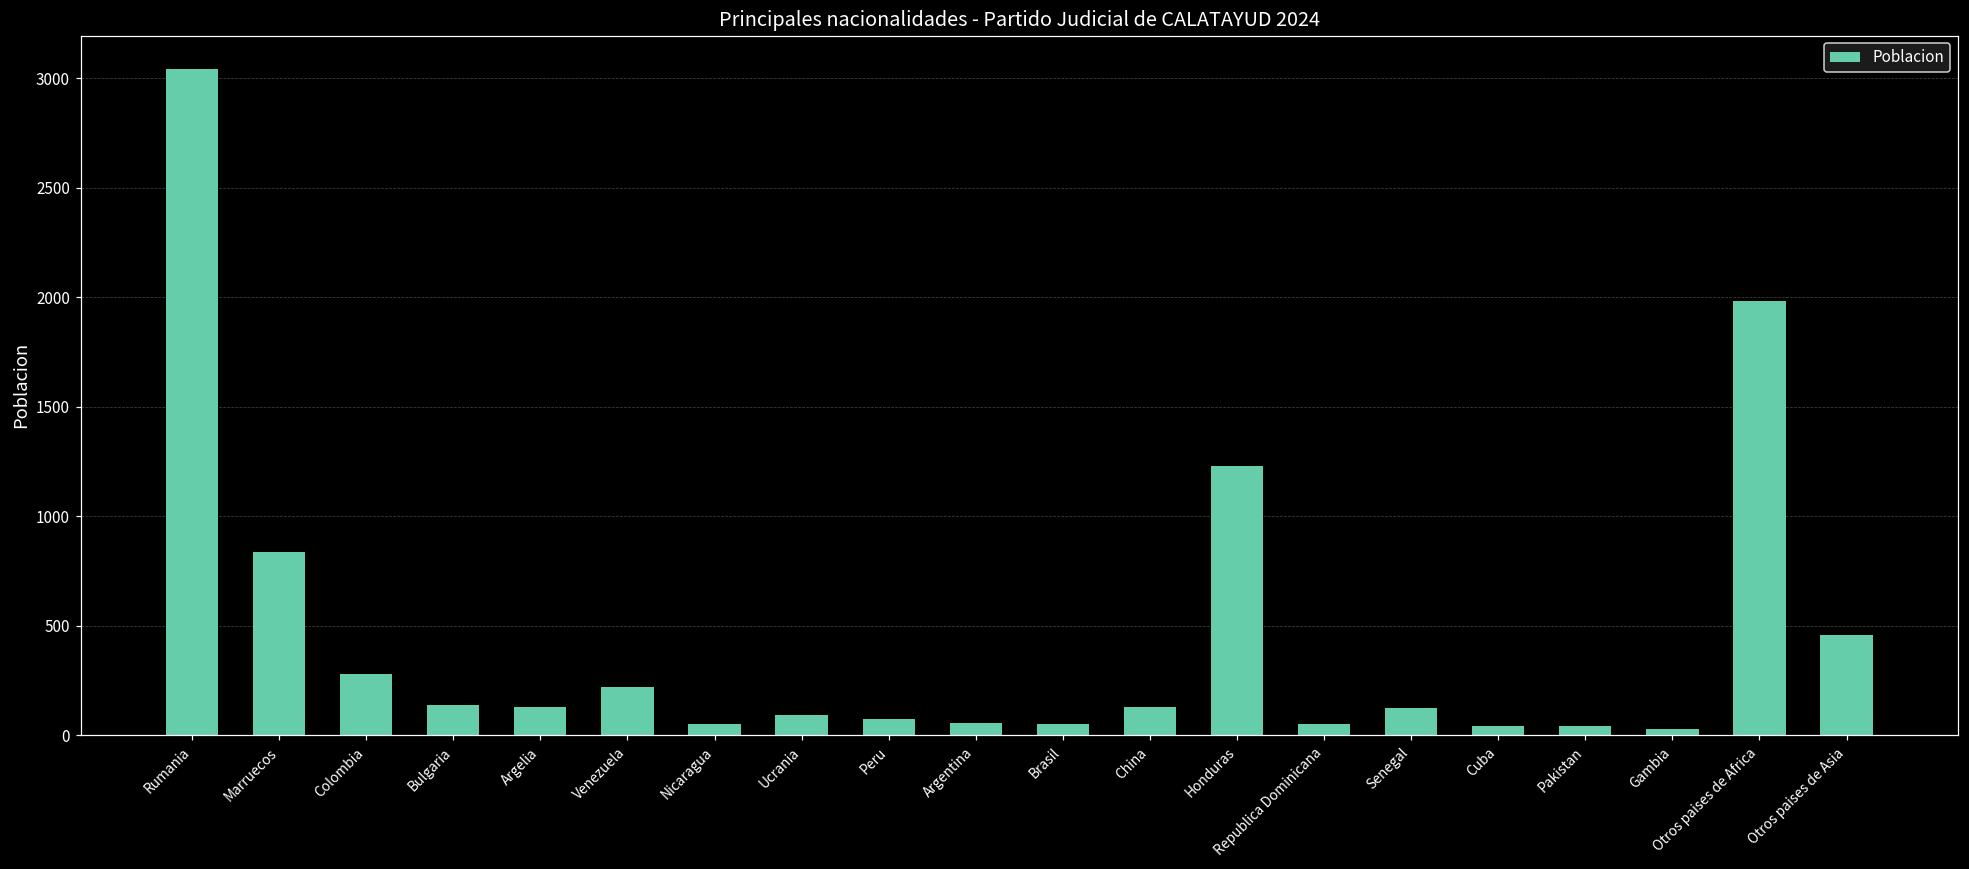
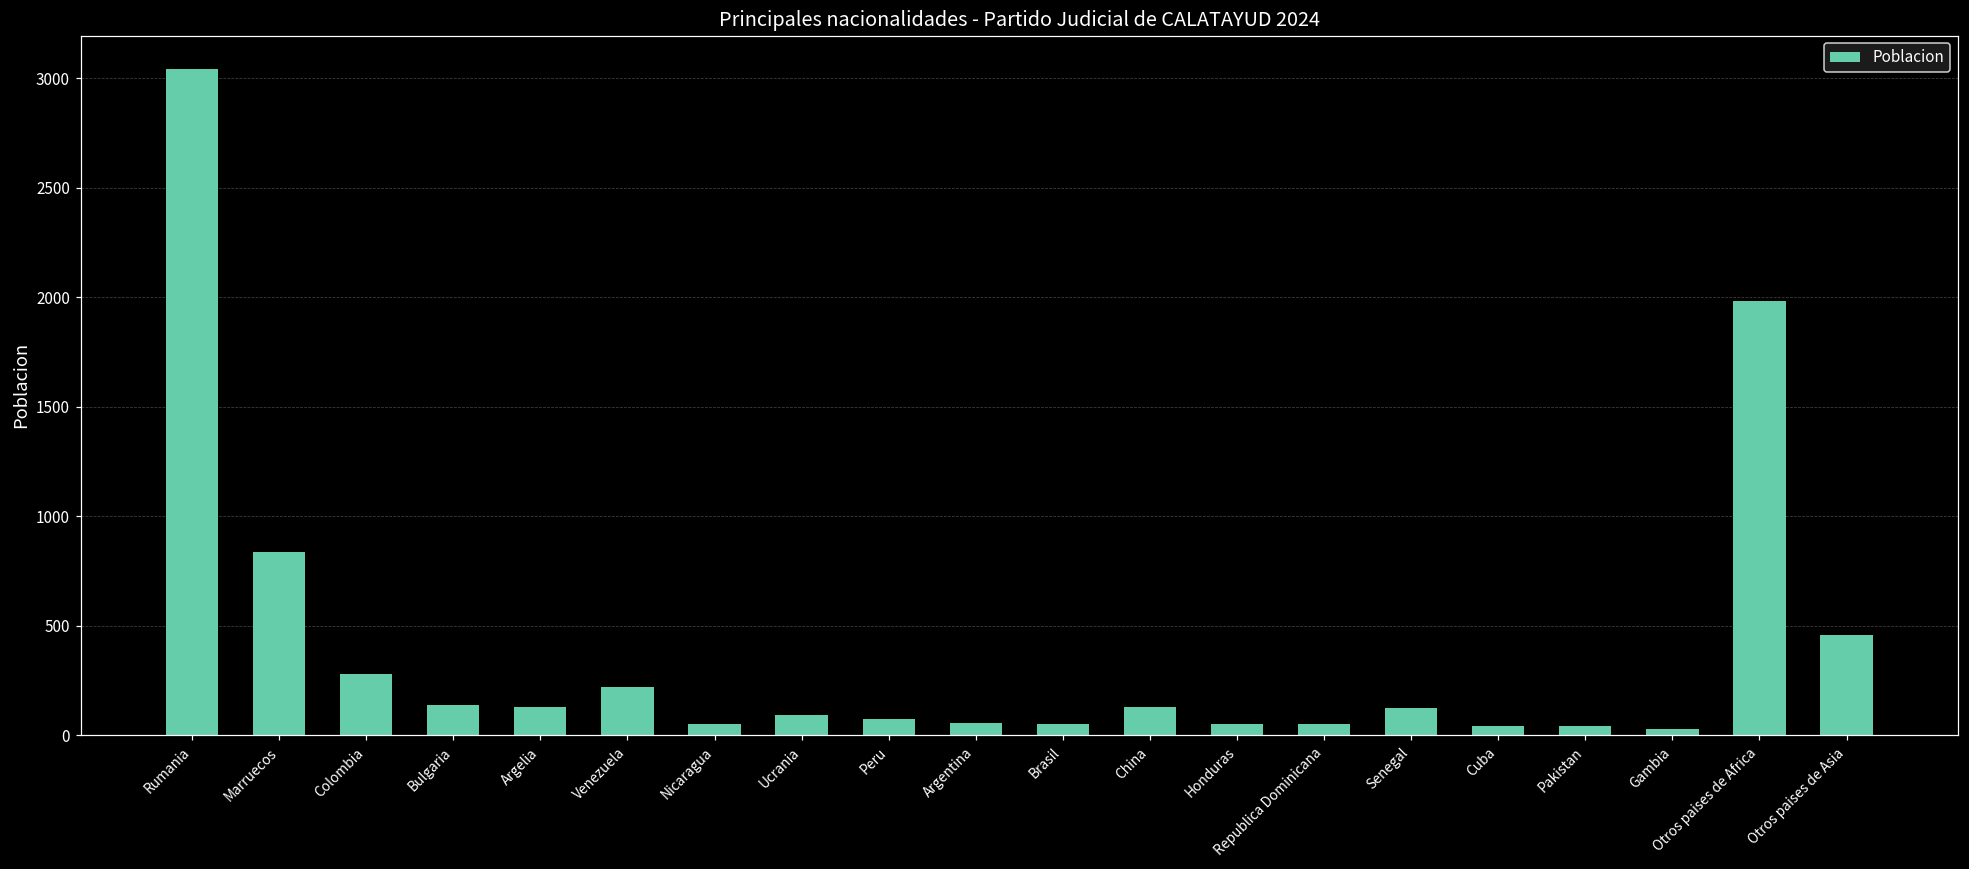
  {
    "Rumania": 3040,
    "Marruecos": 840,
    "Colombia": 280,
    "Bulgaria": 140,
    "Argelia": 130,
    "Venezuela": 220,
    "Nicaragua": 50,
    "Ucrania": 90,
    "Peru": 70,
    "Argentina": 60,
    "Brasil": 50,
    "China": 130,
-   "Honduras": 1230,
+   "Honduras": 50,
    "Republica Dominicana": 50,
    "Senegal": 130,
    "Cuba": 40,
    "Pakistan": 40,
    "Gambia": 30,
    "Otros paises de Africa": 1980,
    "Otros paises de Asia": 460
  }
